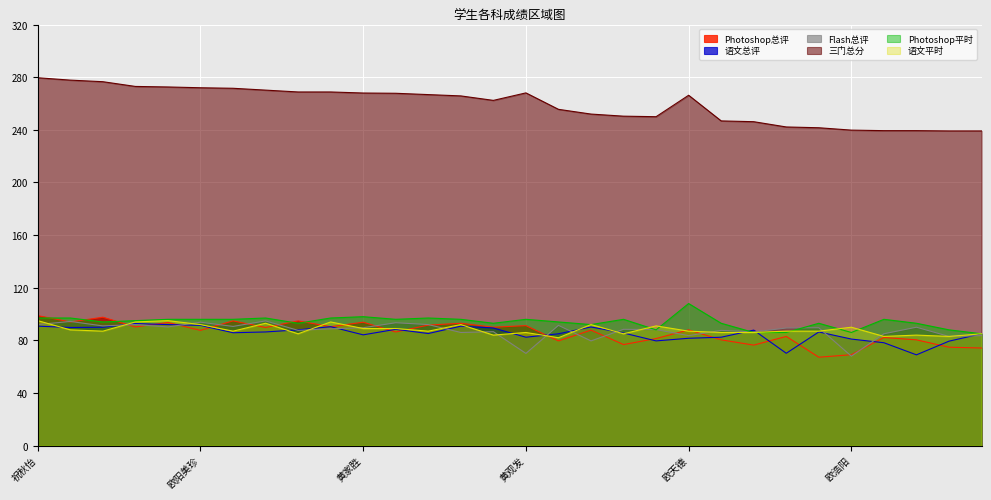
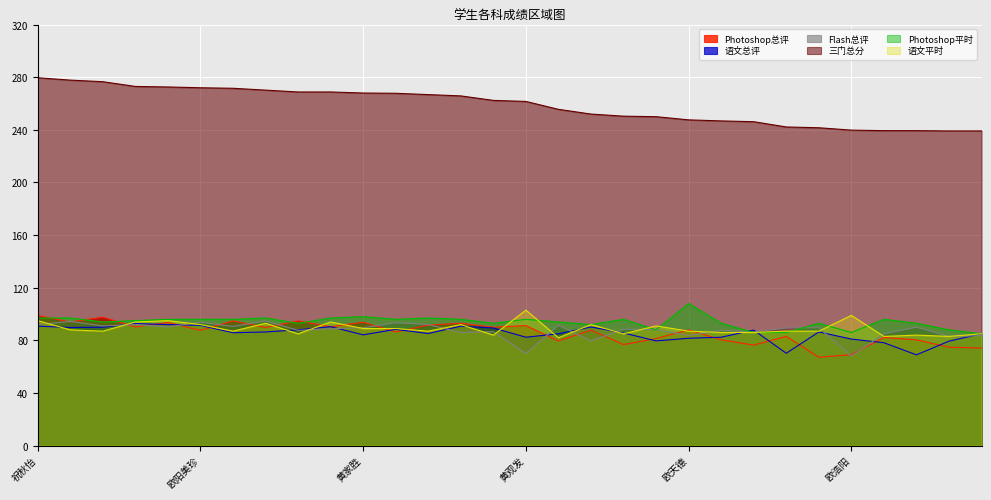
  {
    "Photoshop总评": {
      "欧阳美珍": 88,
      "黄家胜": 94,
      "黄观发": 91
    },
    "语文总评": {
      "黄家胜": 84,
      "黄观发": 82,
      "欧天德": 82,
      "欧浩阳": 81
    },
    "Flash总评": {
      "黄观发": 70,
      "欧天德": 84
    },
    "三门总分": {
      "祝秋怡": 280,
      "欧阳美珍": 272,
      "黄家胜": 268,
-     "黄观发": 268,
-     "欧天德": 266,
+     "黄观发": 262,
+     "欧天德": 248,
      "欧浩阳": 240
    },
    "Photoshop平时": {
      "欧阳美珍": 96,
      "黄家胜": 98,
      "黄观发": 96,
      "欧天德": 108,
      "欧浩阳": 86
    },
    "语文平时": {
      "祝秋怡": 95,
-     "黄观发": 86,
-     "欧浩阳": 90
+     "黄观发": 103,
+     "欧浩阳": 99
    }
  }
